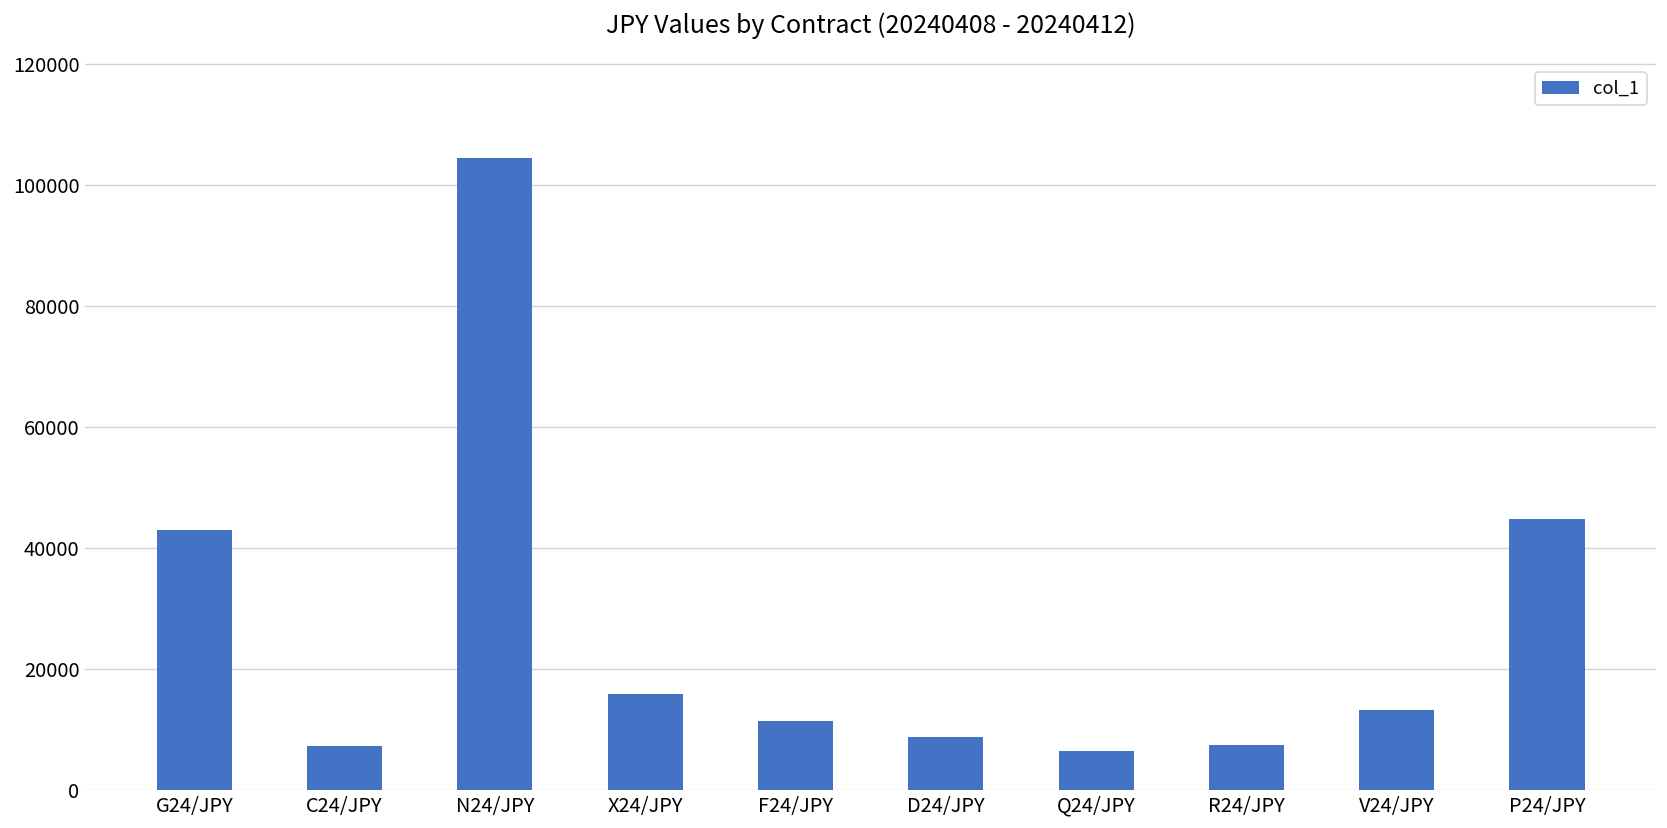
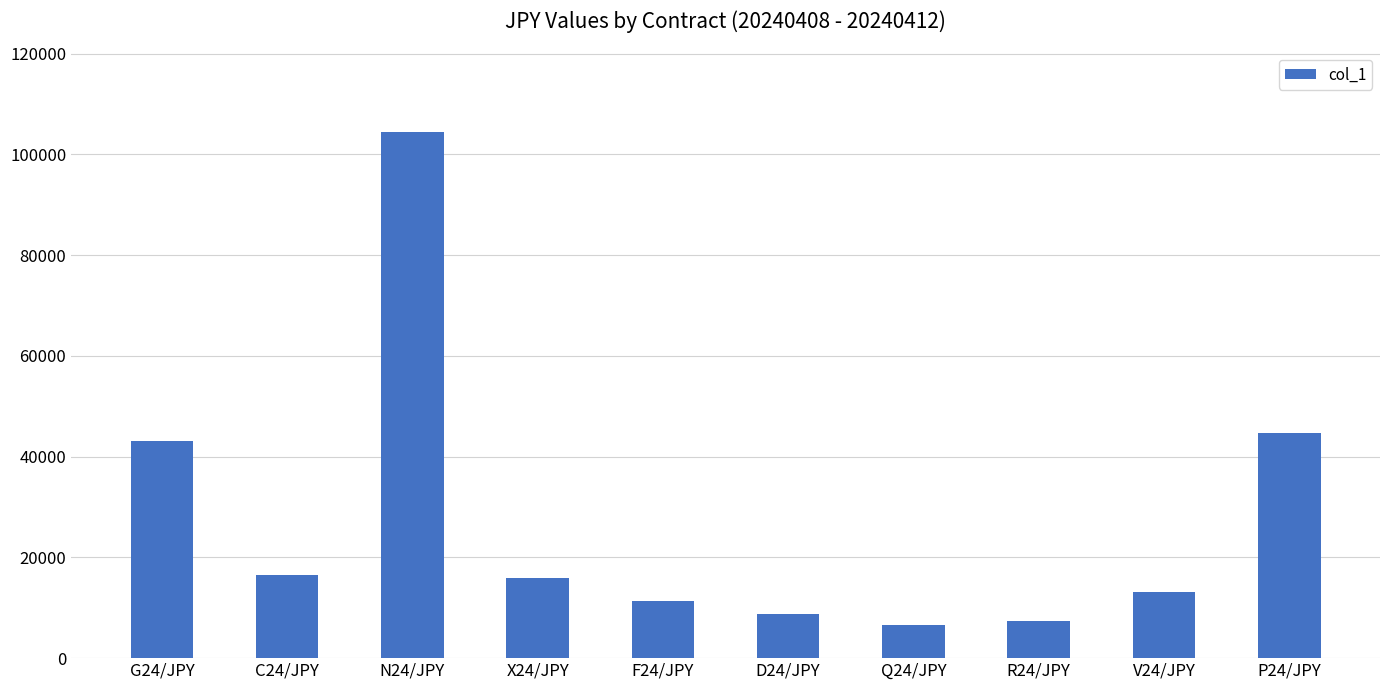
  {
    "G24/JPY": 43000,
-   "C24/JPY": 7000,
+   "C24/JPY": 17000,
    "N24/JPY": 105000,
    "X24/JPY": 16000,
    "F24/JPY": 11000,
    "D24/JPY": 9000,
    "Q24/JPY": 6000,
    "R24/JPY": 7000,
    "V24/JPY": 13000,
    "P24/JPY": 45000
  }
